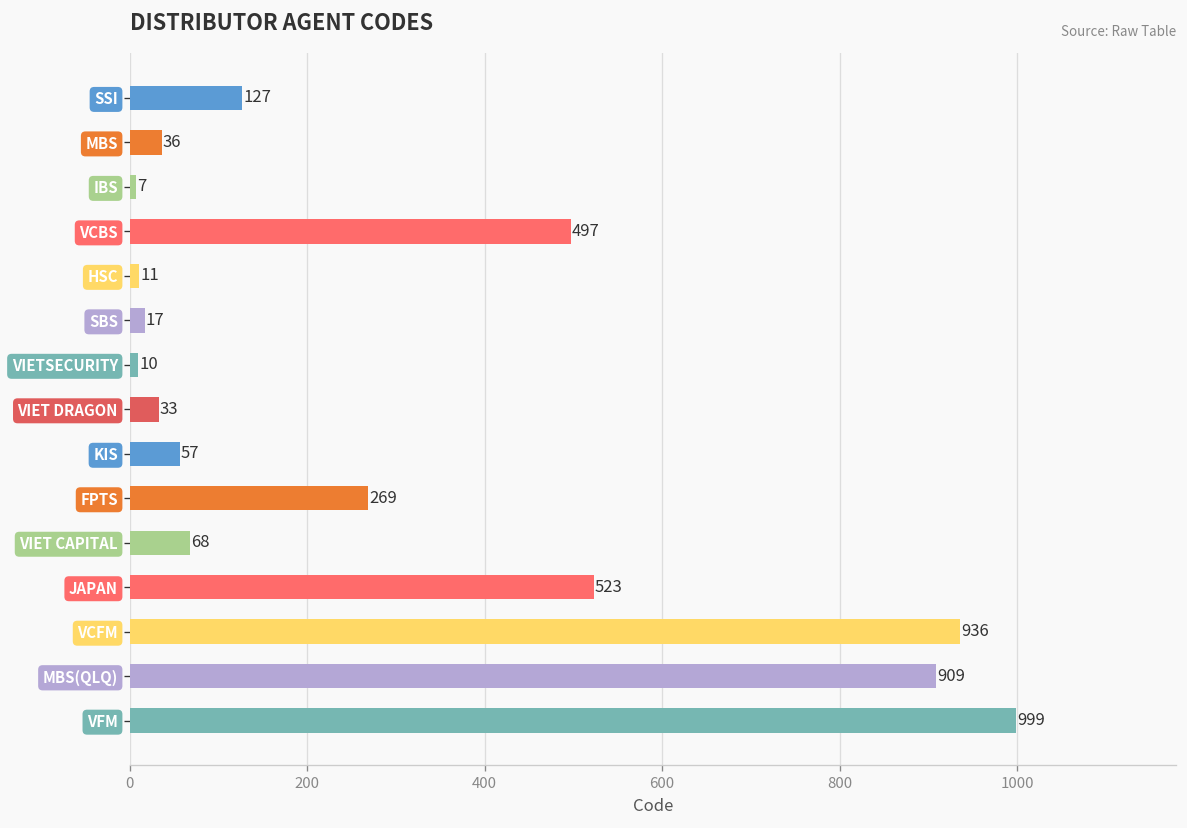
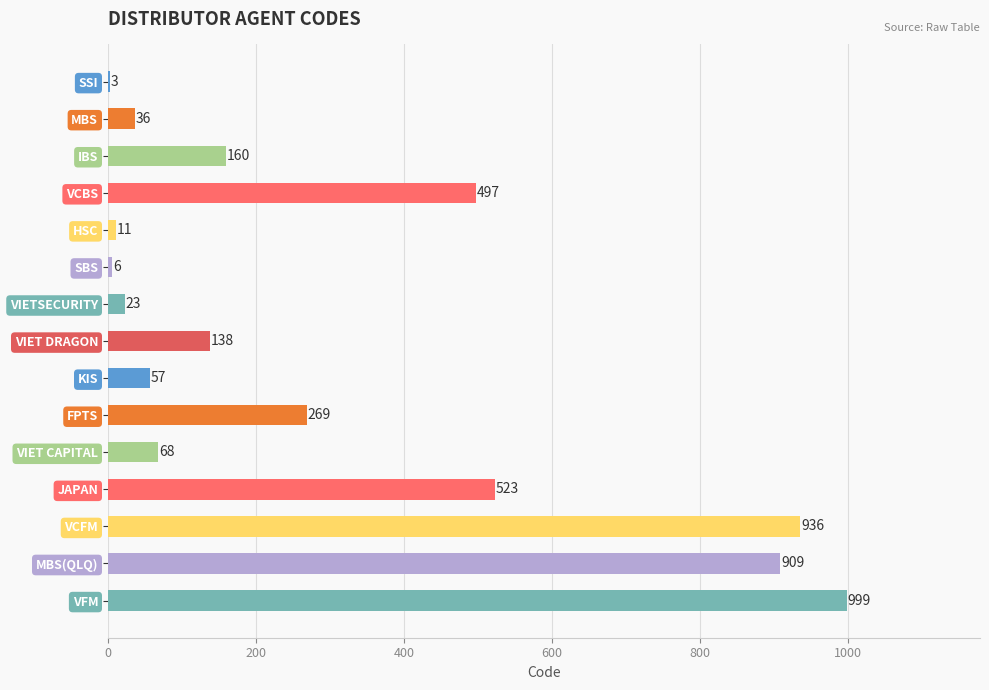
  {
-   "SSI": 127,
+   "SSI": 3,
    "MBS": 36,
-   "IBS": 7,
+   "IBS": 160,
    "VCBS": 497,
    "HSC": 11,
-   "SBS": 17,
-   "VIETSECURITY": 10,
-   "VIET DRAGON": 33,
+   "SBS": 6,
+   "VIETSECURITY": 23,
+   "VIET DRAGON": 138,
    "KIS": 57,
    "FPTS": 269,
    "VIET CAPITAL": 68,
    "JAPAN": 523,
    "VCFM": 936,
    "MBS(QLQ)": 909,
    "VFM": 999
  }
